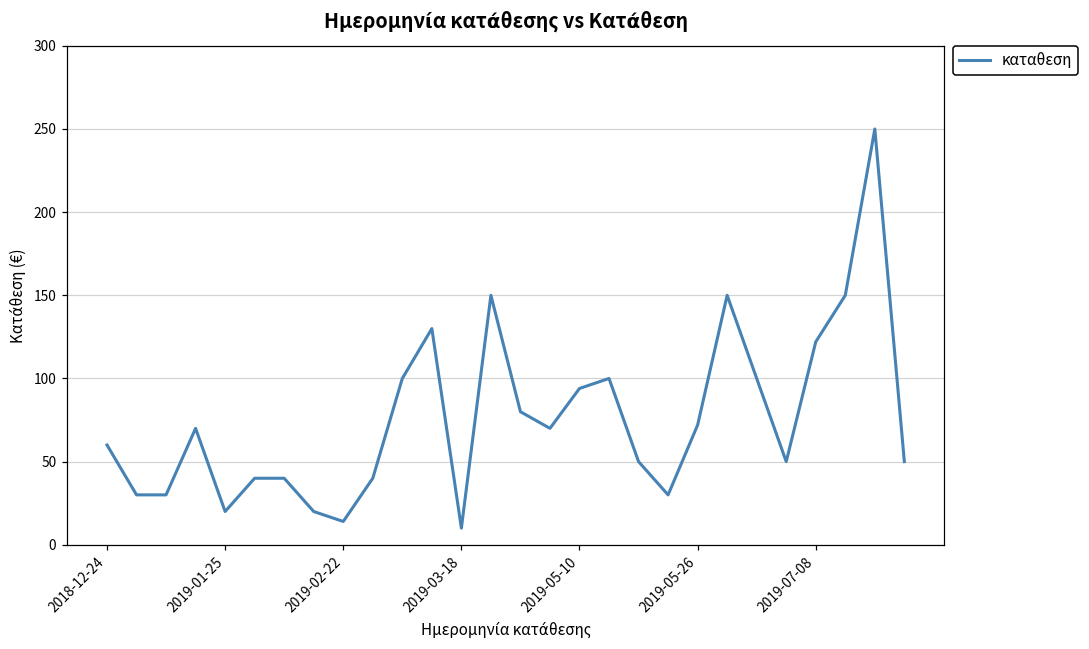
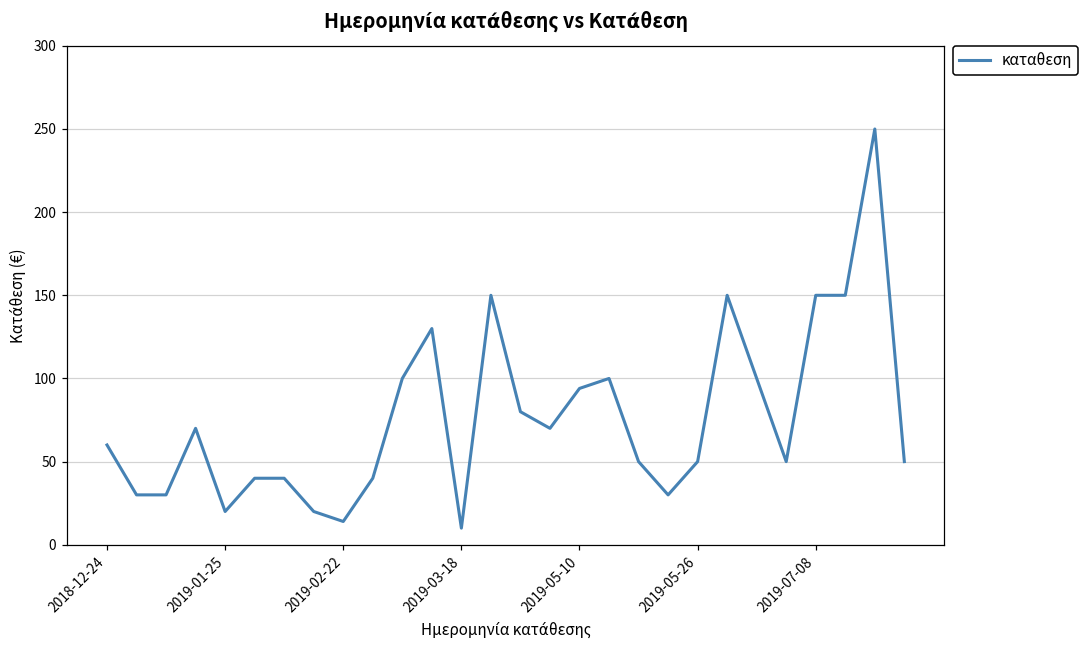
  {
    "2018-12-24": 60,
    "2019-01-25": 20,
    "2019-02-22": 14,
    "2019-03-18": 10,
    "2019-05-10": 94,
-   "2019-05-26": 72,
-   "2019-07-08": 122
+   "2019-05-26": 50,
+   "2019-07-08": 150
  }
